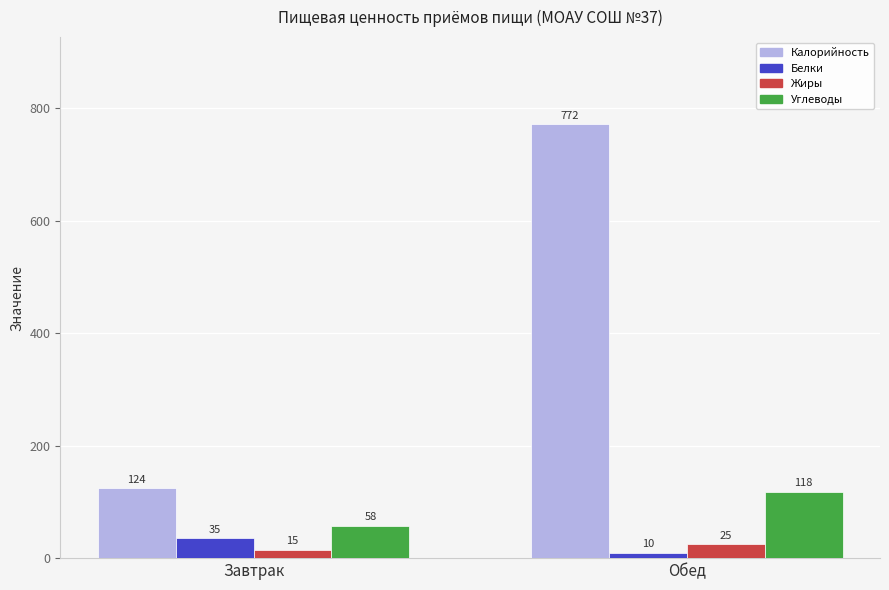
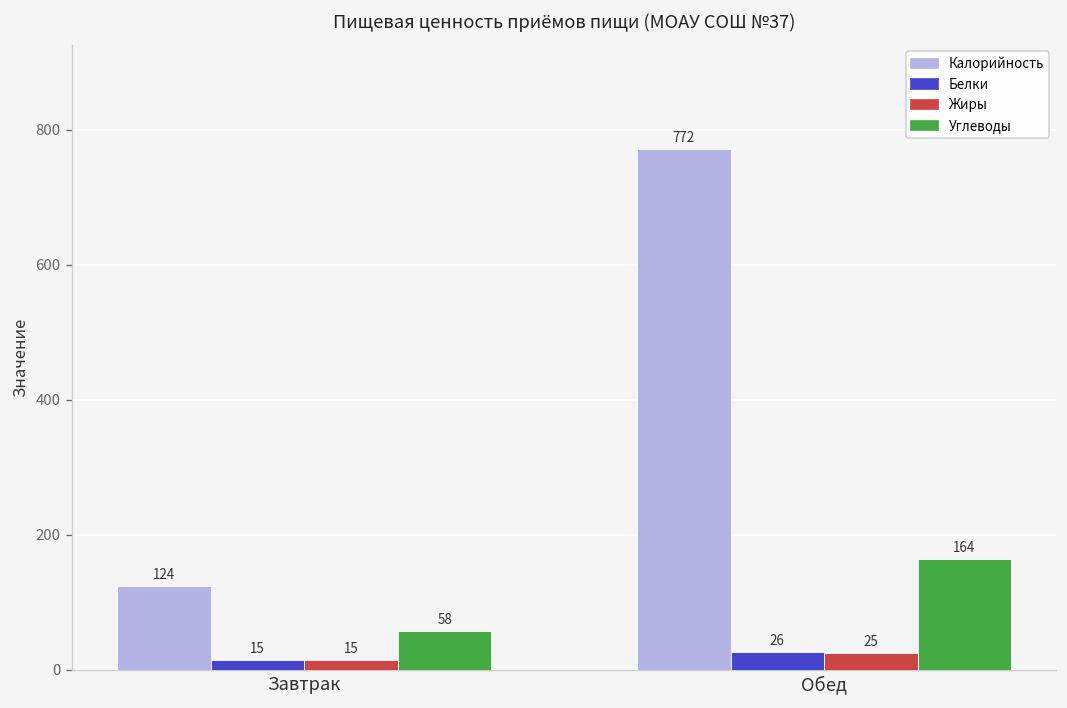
  {
    "Калорийность": {
      "Завтрак": 124,
      "Обед": 772
    },
    "Белки": {
-     "Завтрак": 35,
-     "Обед": 10
+     "Завтрак": 15,
+     "Обед": 26
    },
    "Жиры": {
      "Завтрак": 15,
      "Обед": 25
    },
    "Углеводы": {
      "Завтрак": 58,
-     "Обед": 118
+     "Обед": 164
    }
  }
